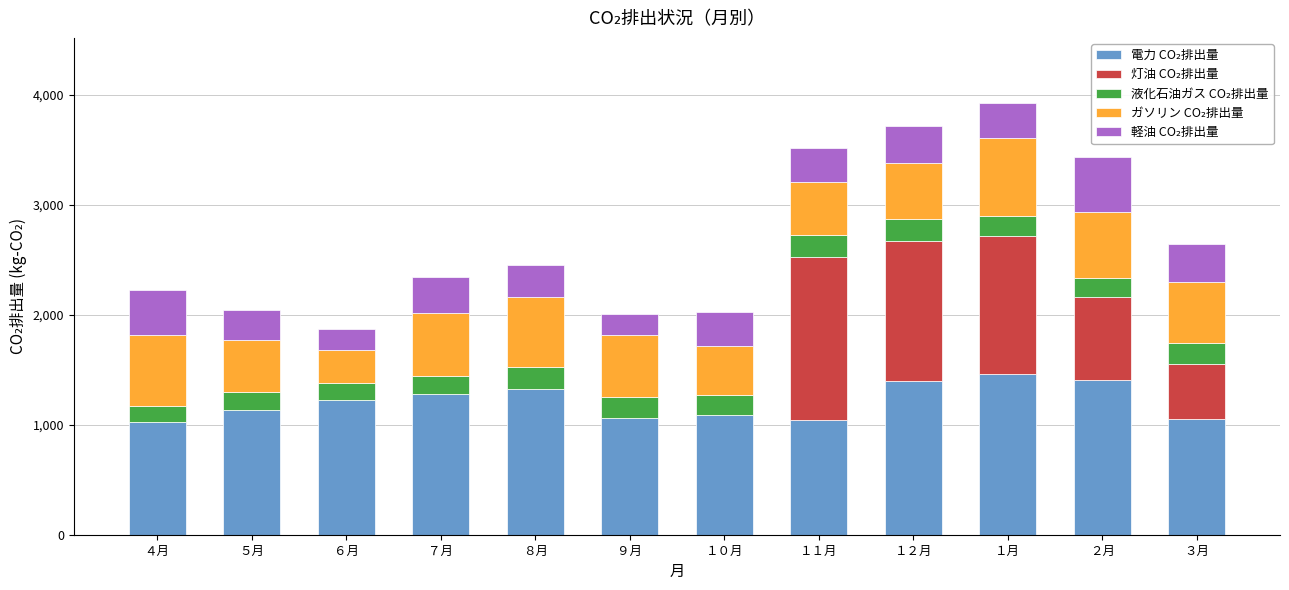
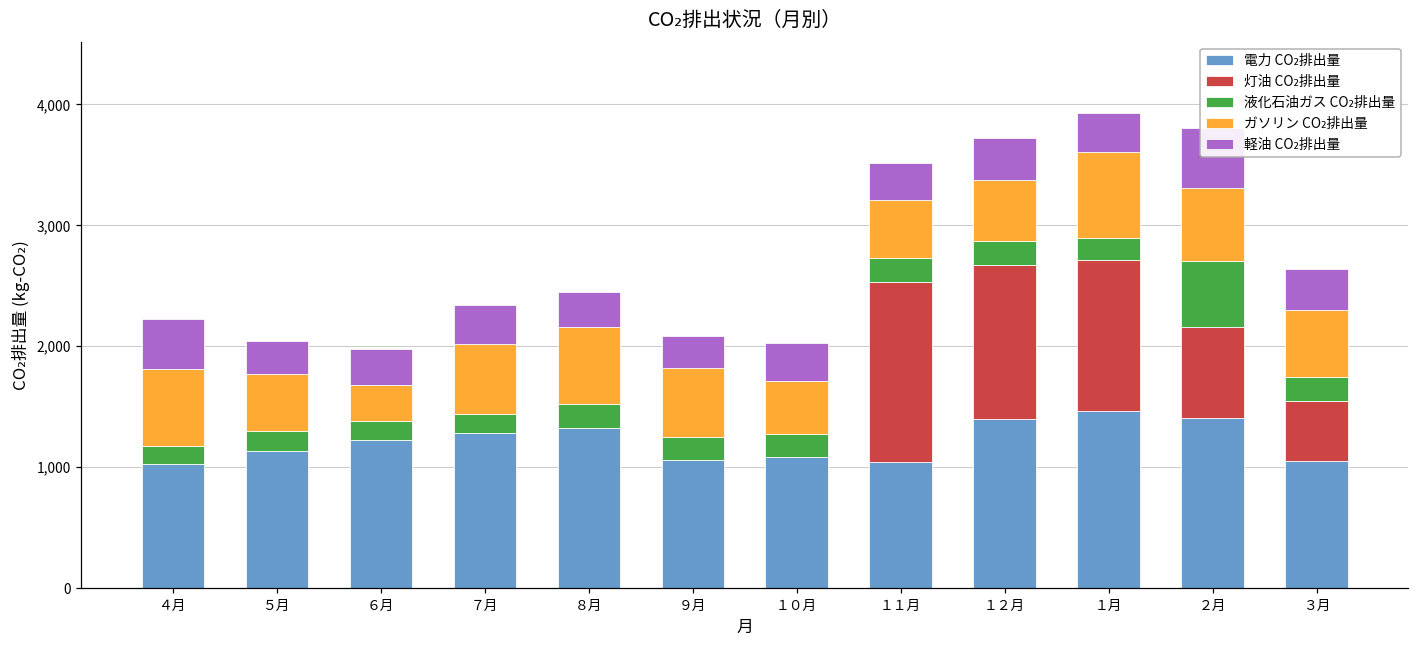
  {
    "電力 CO₂排出量": {
      "４月": "1,030",
      "５月": "1,130",
      "６月": "1,230",
      "７月": "1,280",
      "８月": "1,320",
      "９月": "1,060",
      "１０月": "1,090",
      "１１月": "1,050",
      "１２月": "1,400",
      "１月": "1,460",
      "２月": "1,410",
      "３月": "1,050"
    },
    "灯油 CO₂排出量": {
      "４月": "0",
      "５月": "0",
      "６月": "0",
      "７月": "0",
      "８月": "0",
      "９月": "0",
      "１０月": "0",
      "１１月": "1,490",
      "１２月": "1,270",
      "１月": "1,250",
      "２月": "750",
      "３月": "500"
    },
    "液化石油ガス CO₂排出量": {
      "４月": "150",
      "５月": "170",
      "６月": "150",
      "７月": "160",
      "８月": "200",
      "９月": "190",
      "１０月": "190",
      "１１月": "200",
      "１２月": "200",
      "１月": "180",
-     "２月": "170",
+     "２月": "550",
      "３月": "190"
    },
    "ガソリン CO₂排出量": {
      "４月": "640",
      "５月": "480",
      "６月": "300",
      "７月": "580",
      "８月": "640",
      "９月": "570",
      "１０月": "440",
      "１１月": "480",
      "１２月": "510",
      "１月": "710",
      "２月": "610",
      "３月": "550"
    },
    "軽油 CO₂排出量": {
      "４月": "410",
      "５月": "270",
-     "６月": "190",
+     "６月": "300",
      "７月": "330",
      "８月": "290",
-     "９月": "180",
+     "９月": "270",
      "１０月": "310",
      "１１月": "310",
      "１２月": "340",
      "１月": "320",
      "３月": "340"
    }
  }
